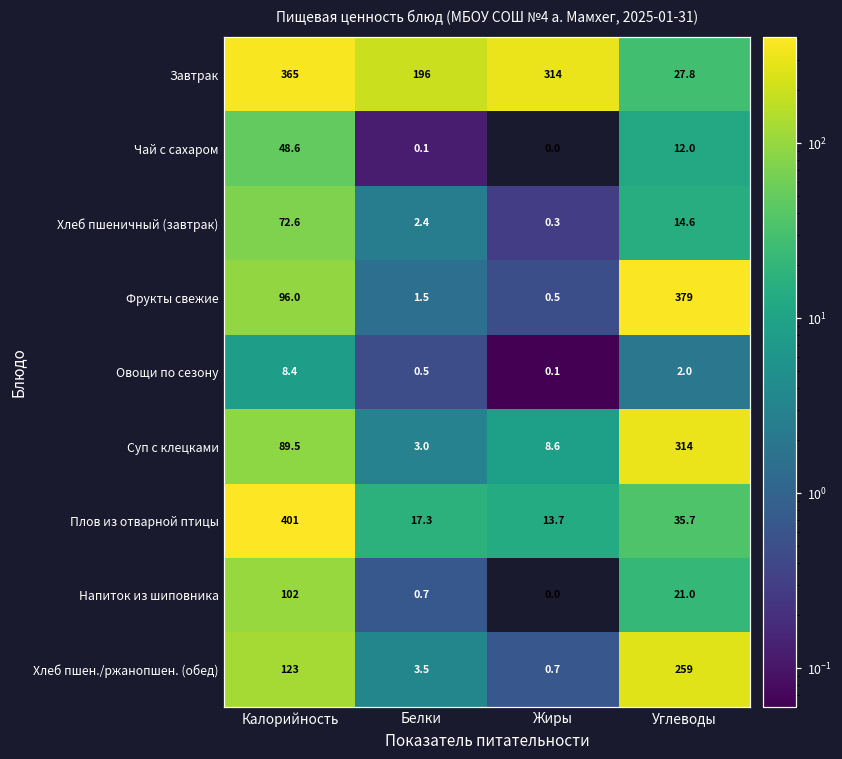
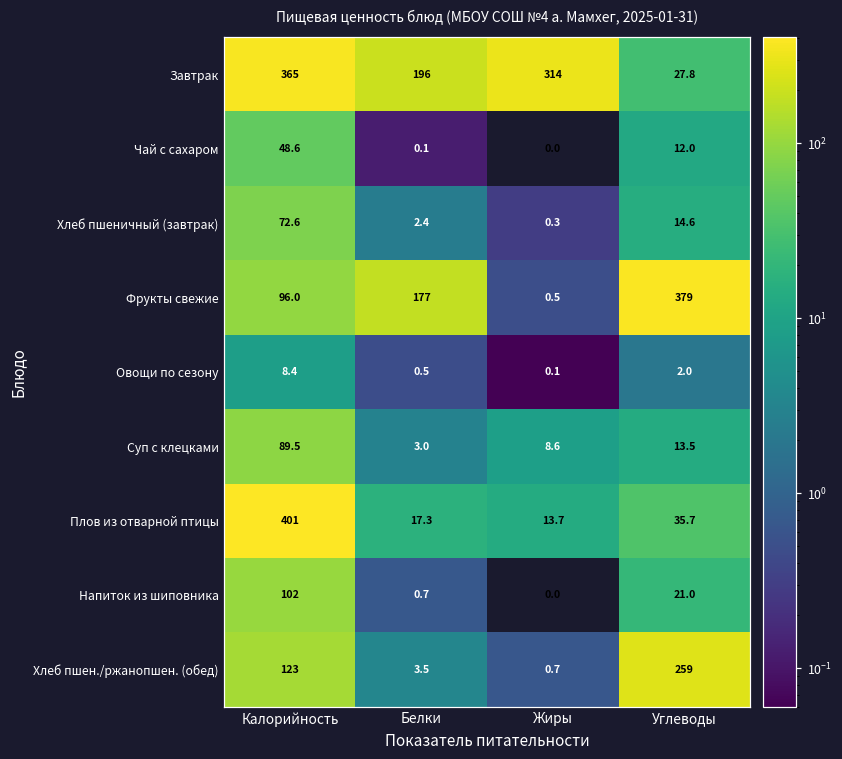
  {
    "Завтрак": {
      "Калорийность": 365,
      "Белки": 196,
      "Жиры": 314,
      "Углеводы": 27.8
    },
    "Чай с сахаром": {
      "Калорийность": 48.6,
      "Белки": 0.1,
      "Углеводы": 12.0
    },
    "Хлеб пшеничный (завтрак)": {
      "Калорийность": 72.6,
      "Белки": 2.4,
      "Жиры": 0.3,
      "Углеводы": 14.6
    },
    "Фрукты свежие": {
      "Калорийность": 96.0,
-     "Белки": 1.5,
+     "Белки": 177,
      "Жиры": 0.5,
      "Углеводы": 379
    },
    "Овощи по сезону": {
      "Калорийность": 8.4,
      "Белки": 0.5,
      "Жиры": 0.1,
      "Углеводы": 2.0
    },
    "Суп с клецками": {
      "Калорийность": 89.5,
      "Белки": 3.0,
      "Жиры": 8.6,
-     "Углеводы": 314
+     "Углеводы": 13.5
    },
    "Плов из отварной птицы": {
      "Калорийность": 401,
      "Белки": 17.3,
      "Жиры": 13.7,
      "Углеводы": 35.7
    },
    "Напиток из шиповника": {
      "Калорийность": 102,
      "Белки": 0.7,
      "Углеводы": 21.0
    },
    "Хлеб пшен./ржанопшен. (обед)": {
      "Калорийность": 123,
      "Белки": 3.5,
      "Жиры": 0.7,
      "Углеводы": 259
    }
  }
